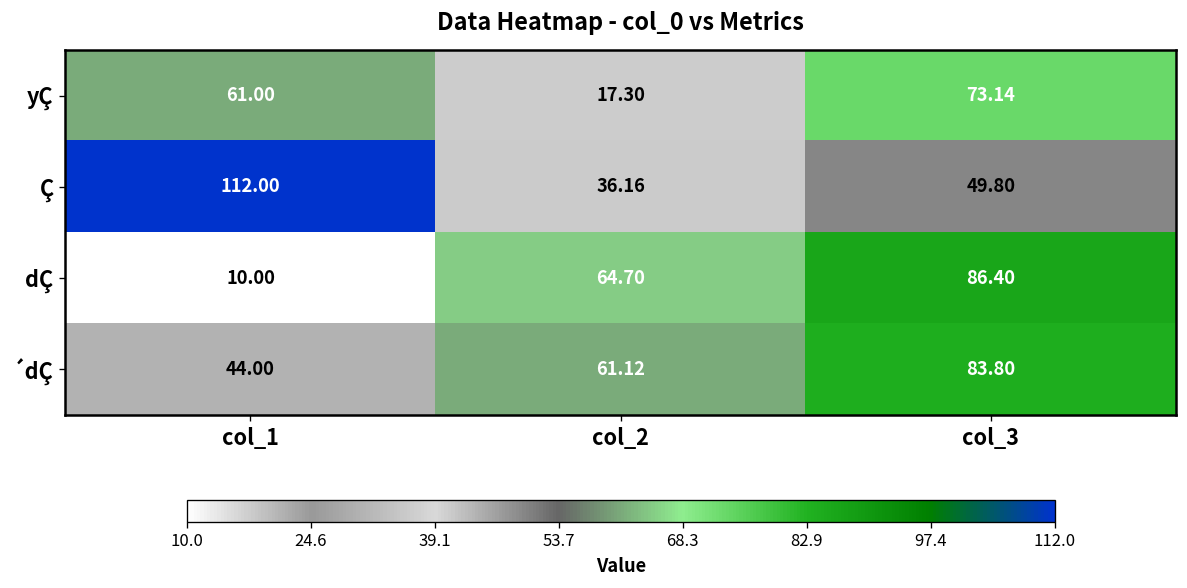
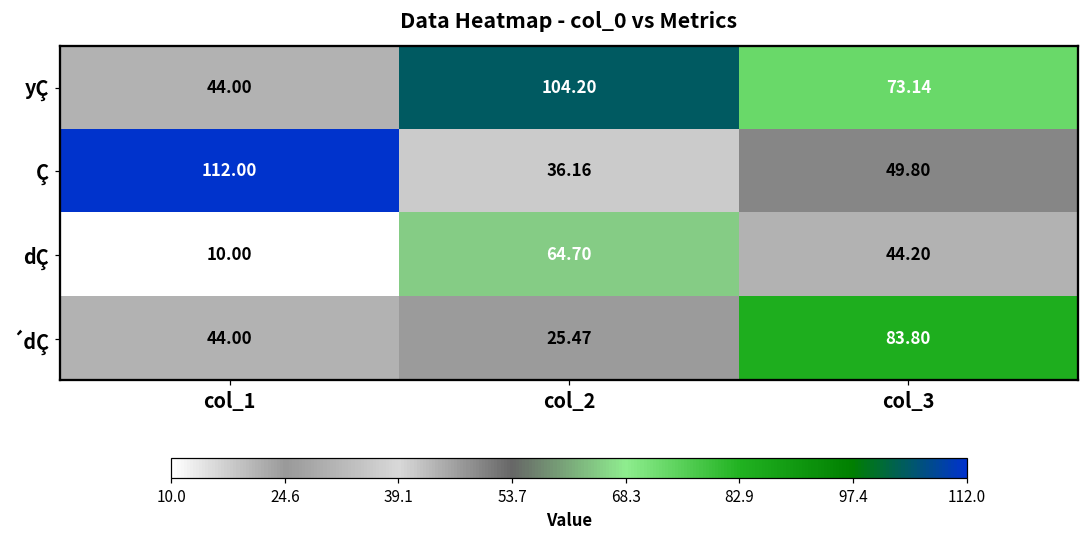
  {
    "yÇ": {
-     "col_1": 61.00,
-     "col_2": 17.30,
+     "col_1": 44.00,
+     "col_2": 104.20,
      "col_3": 73.14
    },
    "Ç": {
      "col_1": 112.00,
      "col_2": 36.16,
      "col_3": 49.80
    },
    "dÇ": {
      "col_1": 10.00,
      "col_2": 64.70,
-     "col_3": 86.40
+     "col_3": 44.20
    },
    "´dÇ": {
      "col_1": 44.00,
-     "col_2": 61.12,
+     "col_2": 25.47,
      "col_3": 83.80
    }
  }
